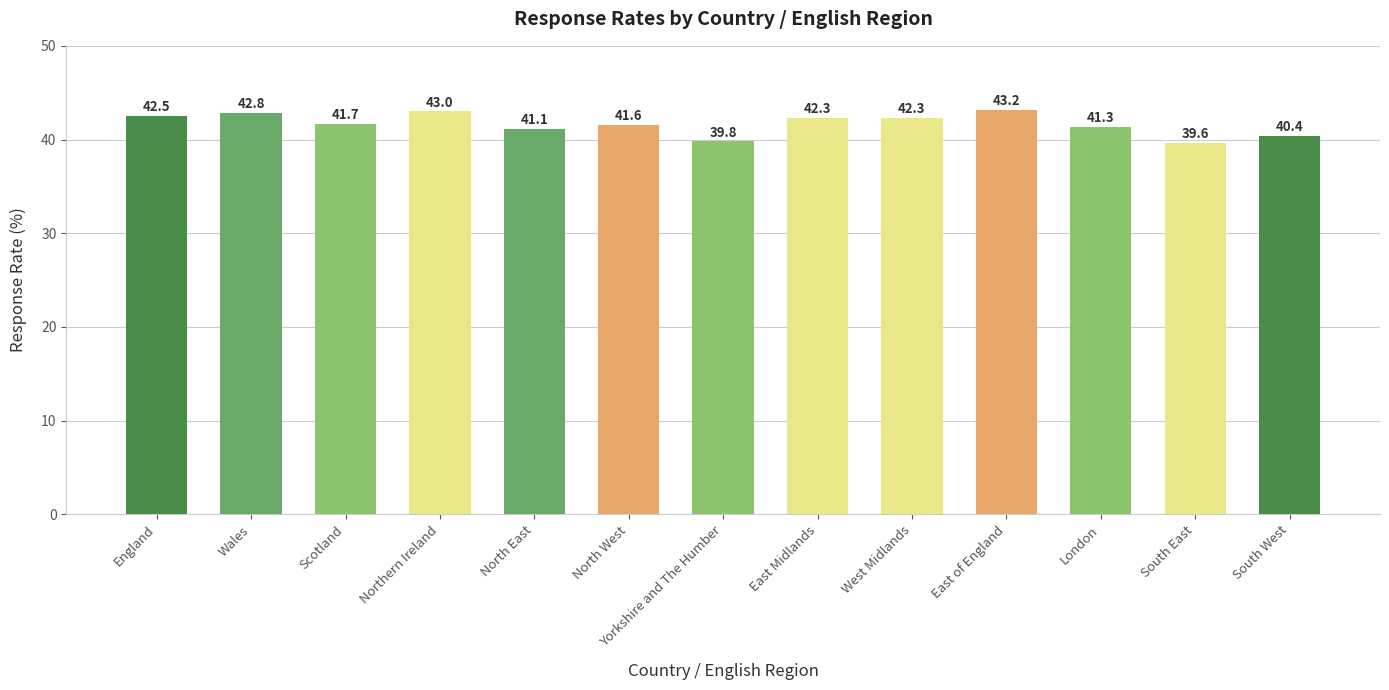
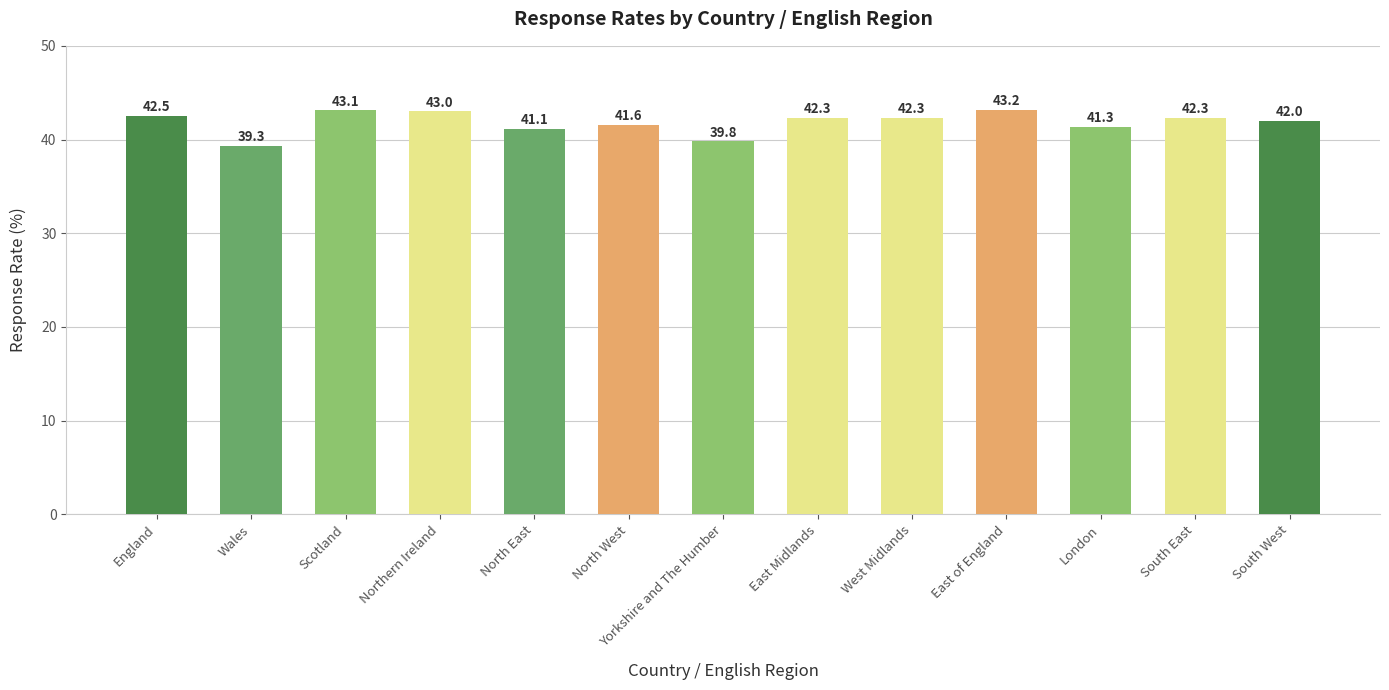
  {
    "England": 42.5,
-   "Wales": 42.8,
-   "Scotland": 41.7,
+   "Wales": 39.3,
+   "Scotland": 43.1,
    "Northern Ireland": 43.0,
    "North East": 41.1,
    "North West": 41.6,
    "Yorkshire and The Humber": 39.8,
    "East Midlands": 42.3,
    "West Midlands": 42.3,
    "East of England": 43.2,
    "London": 41.3,
-   "South East": 39.6,
-   "South West": 40.4
+   "South East": 42.3,
+   "South West": 42.0
  }
